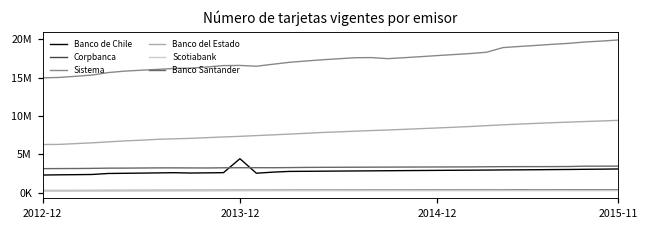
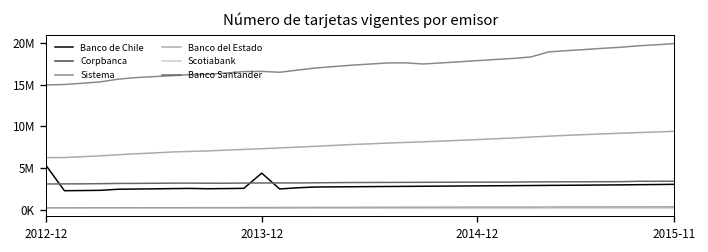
  {
    "Banco de Chile": {
-     "2012-12": 2000000,
+     "2012-12": 5000000,
      "2013-12": 4000000,
      "2014-12": 3000000,
      "2015-11": 3000000
    }
  }
